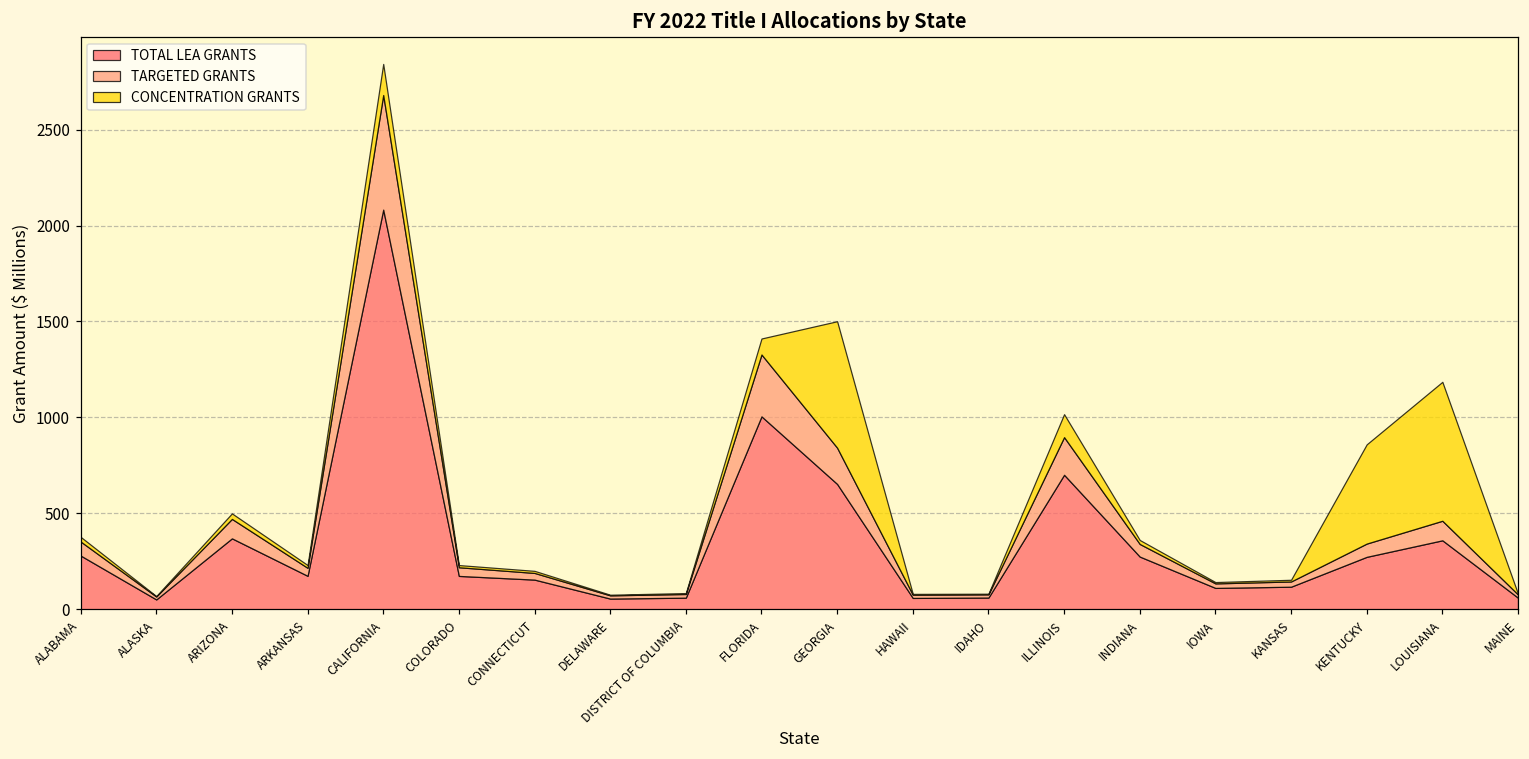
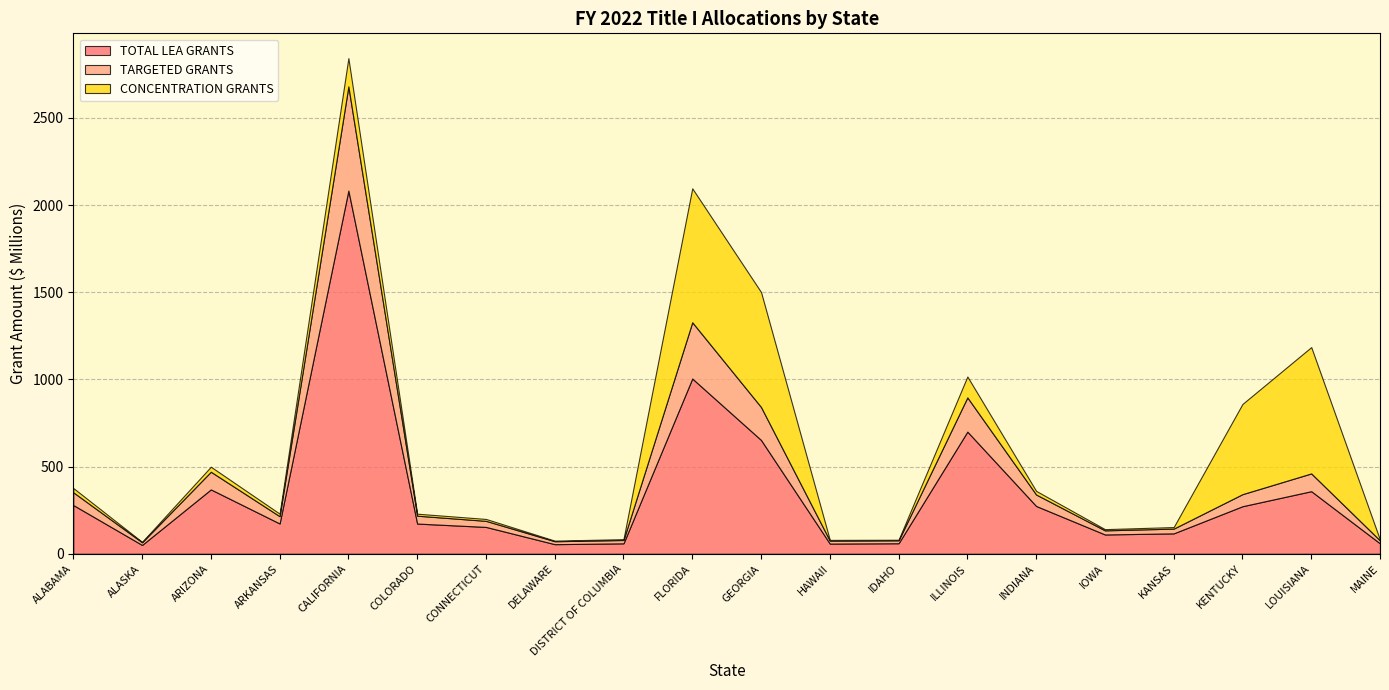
  {
    "CONCENTRATION GRANTS": {
      "ALABAMA": 20,
      "ARIZONA": 30,
      "CALIFORNIA": 160,
-     "FLORIDA": 80,
+     "FLORIDA": 770,
      "GEORGIA": 660,
      "ILLINOIS": 120,
      "INDIANA": 20,
      "KENTUCKY": 520,
      "LOUISIANA": 720
    }
  }
